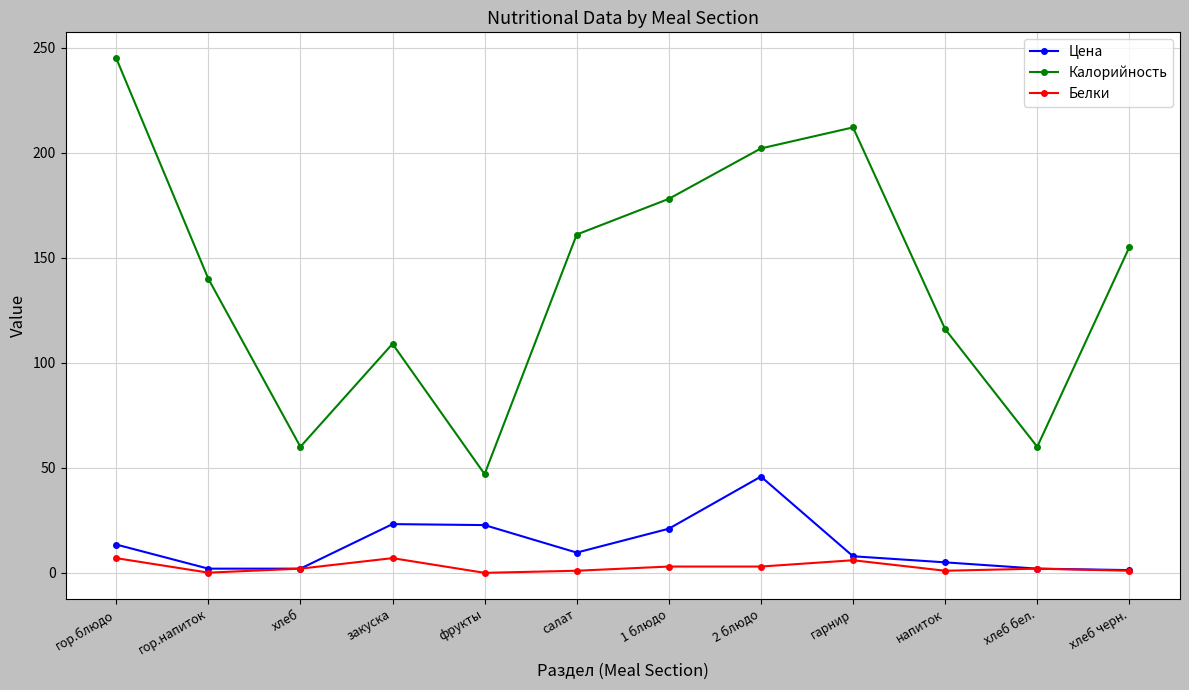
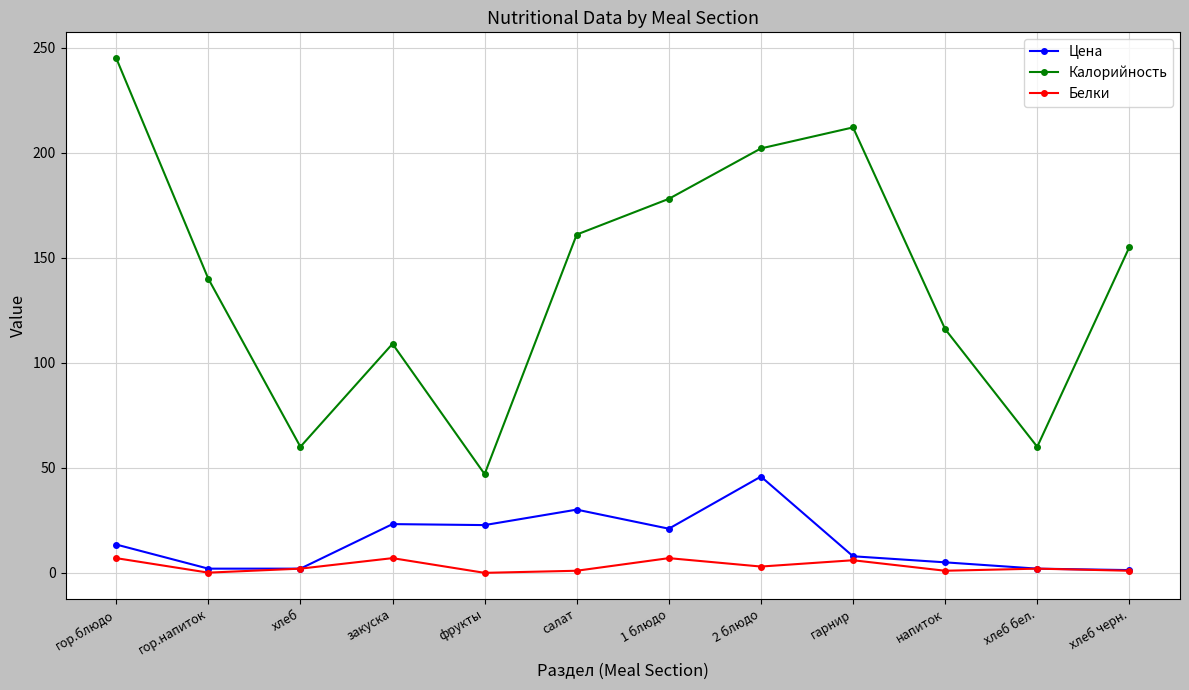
  {
    "Цена": {
      "гор.блюдо": 13,
      "гор.напиток": 2,
      "закуска": 23,
      "фрукты": 23,
-     "салат": 10,
+     "салат": 30,
      "1 блюдо": 21,
      "2 блюдо": 46,
      "гарнир": 8,
      "напиток": 5
    },
    "Калорийность": {
      "гор.блюдо": 245,
      "гор.напиток": 140,
      "хлеб": 60,
      "закуска": 109,
      "фрукты": 47,
      "салат": 161,
      "1 блюдо": 178,
      "2 блюдо": 202,
      "гарнир": 212,
      "напиток": 116,
      "хлеб бел.": 60,
      "хлеб черн.": 155
    },
    "Белки": {
      "гор.блюдо": 7,
      "гор.напиток": 0,
      "закуска": 7,
      "фрукты": 0,
      "салат": 1,
-     "1 блюдо": 3,
+     "1 блюдо": 7,
      "2 блюдо": 3,
      "гарнир": 6,
      "напиток": 1
    }
  }
